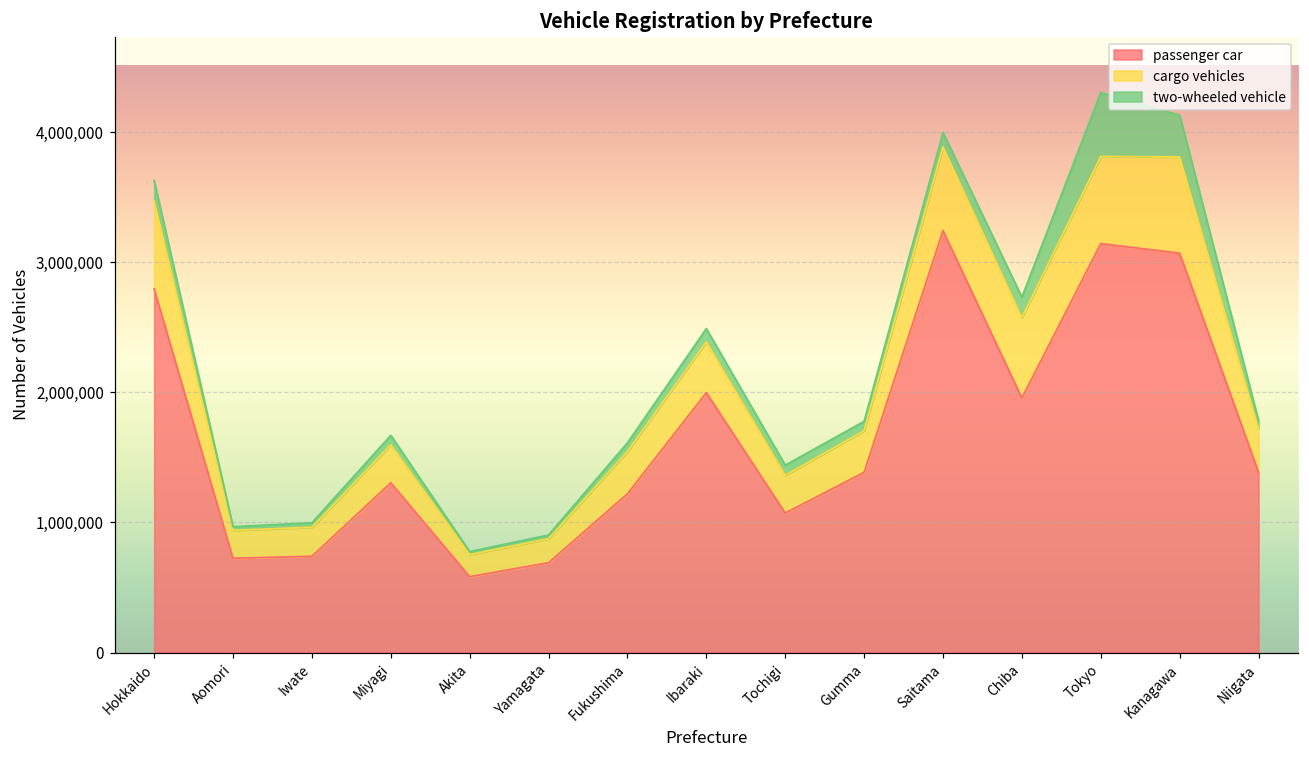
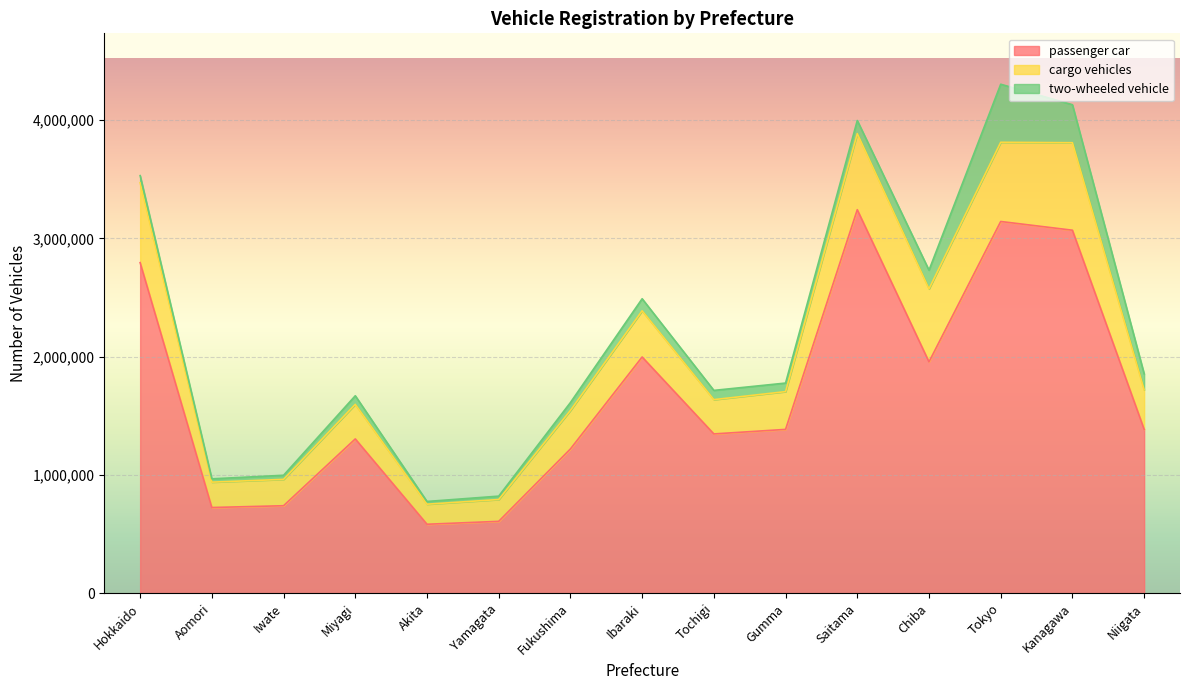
  {
    "passenger car": {
      "Hokkaido": "2,800,000",
      "Aomori": "720,000",
      "Iwate": "740,000",
      "Miyagi": "1,300,000",
      "Akita": "580,000",
-     "Yamagata": "690,000",
+     "Yamagata": "610,000",
      "Fukushima": "1,220,000",
      "Ibaraki": "2,000,000",
-     "Tochigi": "1,070,000",
+     "Tochigi": "1,350,000",
      "Gumma": "1,390,000",
      "Saitama": "3,240,000",
      "Chiba": "1,960,000",
      "Tokyo": "3,140,000",
      "Kanagawa": "3,070,000",
      "Niigata": "1,390,000"
    },
    "cargo vehicles": {
      "Hokkaido": "680,000",
      "Aomori": "210,000",
      "Iwate": "220,000",
      "Miyagi": "290,000",
      "Akita": "170,000",
      "Yamagata": "180,000",
      "Fukushima": "330,000",
      "Ibaraki": "390,000",
      "Tochigi": "290,000",
      "Gumma": "320,000",
      "Saitama": "640,000",
      "Chiba": "620,000",
      "Tokyo": "670,000",
      "Kanagawa": "740,000",
      "Niigata": "330,000"
    },
    "two-wheeled vehicle": {
-     "Hokkaido": "160,000",
+     "Hokkaido": "60,000",
      "Aomori": "30,000",
      "Iwate": "30,000",
      "Miyagi": "70,000",
      "Akita": "20,000",
      "Yamagata": "30,000",
      "Fukushima": "70,000",
      "Ibaraki": "100,000",
      "Tochigi": "80,000",
      "Gumma": "70,000",
      "Saitama": "110,000",
      "Chiba": "160,000",
      "Tokyo": "490,000",
      "Kanagawa": "320,000",
-     "Niigata": "60,000"
+     "Niigata": "140,000"
    }
  }
